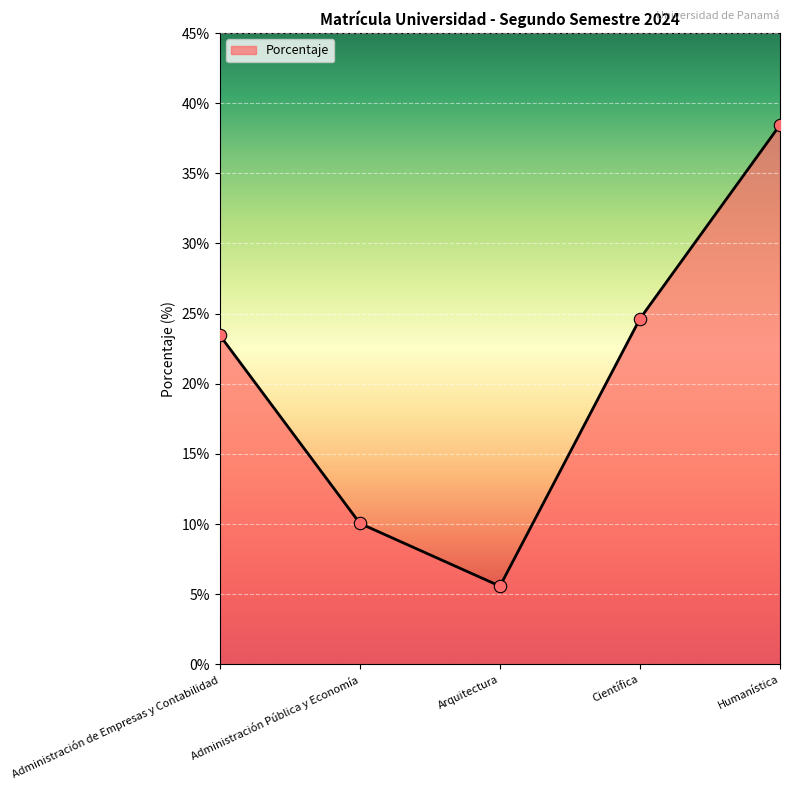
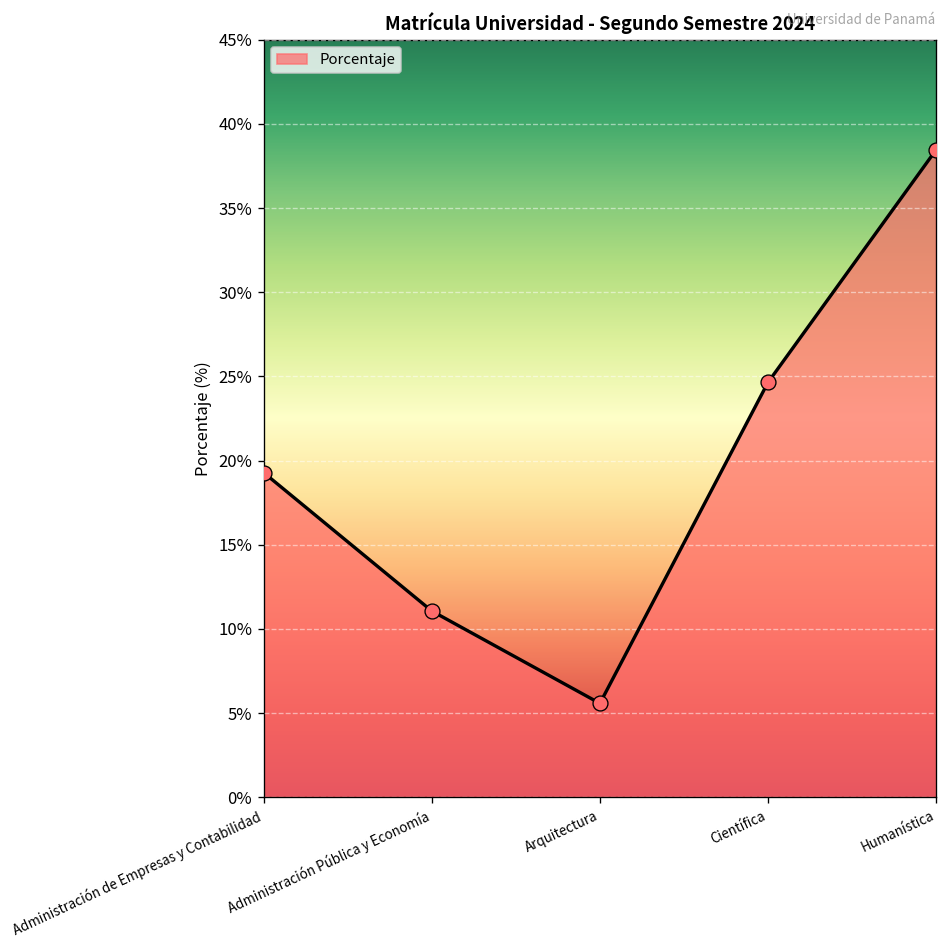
  {
-   "Administración de Empresas y Contabilidad": "23.5%",
-   "Administración Pública y Economía": "10.0%",
+   "Administración de Empresas y Contabilidad": "19.3%",
+   "Administración Pública y Economía": "11.1%",
    "Arquitectura": "5.6%",
    "Científica": "24.6%",
    "Humanística": "38.4%"
  }
